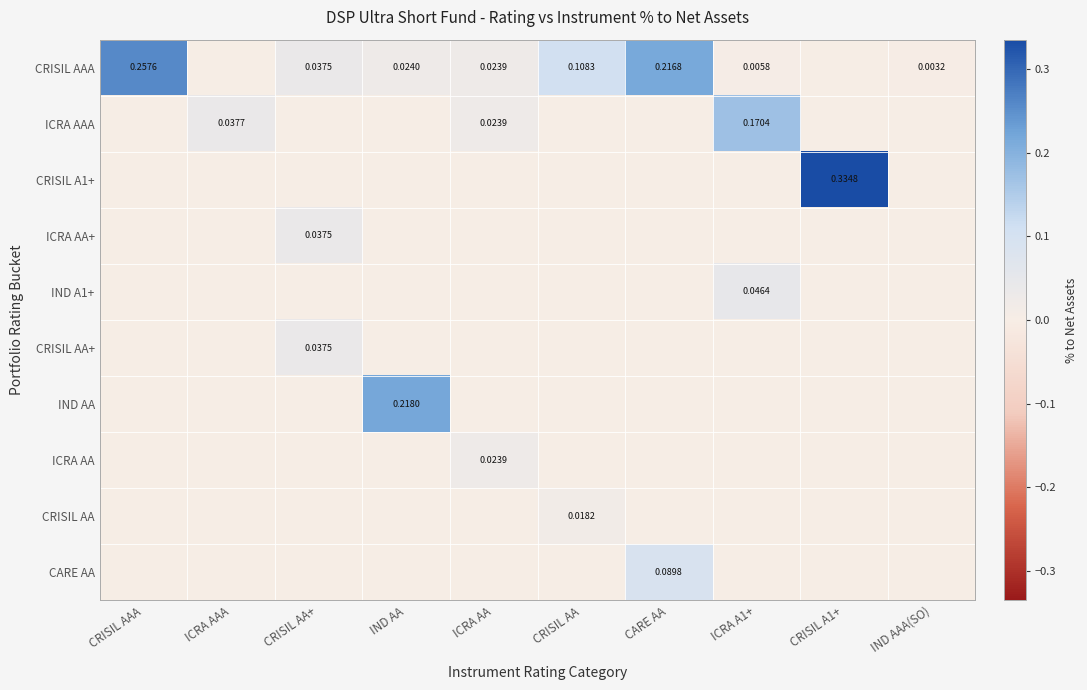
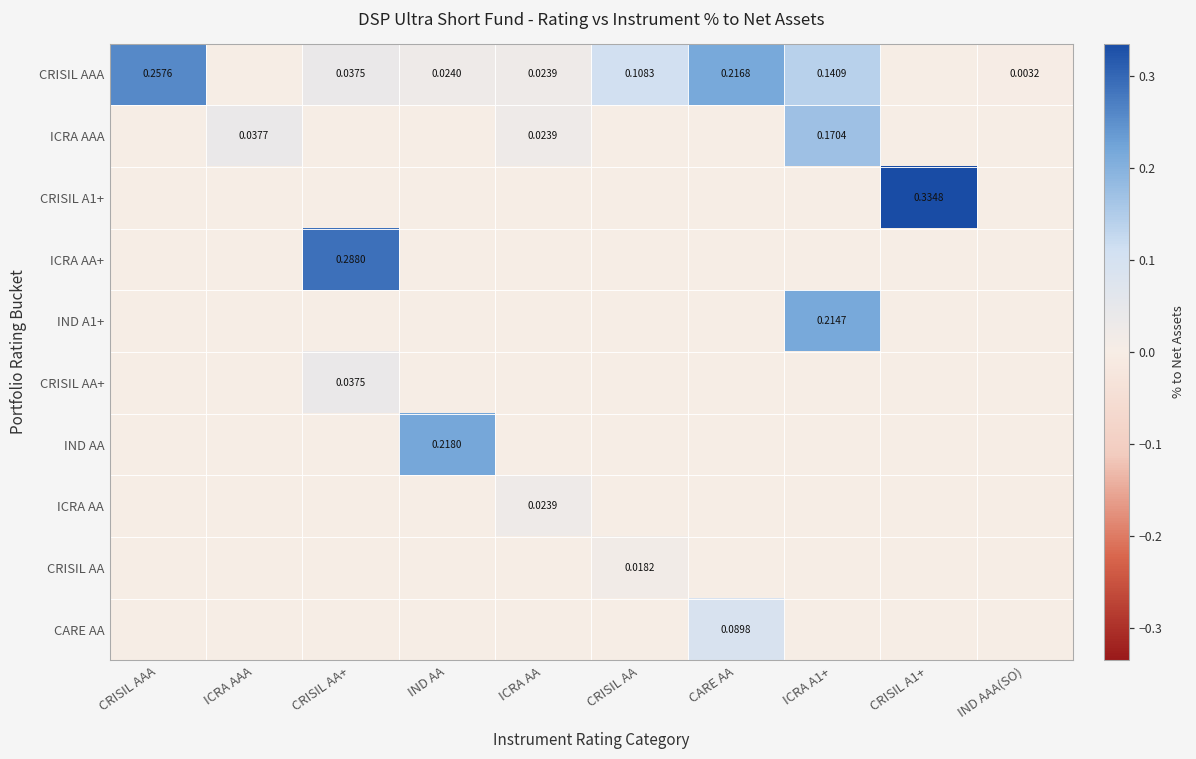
  {
    "CRISIL AAA": {
      "CRISIL AAA": 0.2576,
      "CRISIL AA+": 0.0375,
      "IND AA": 0.0240,
      "ICRA AA": 0.0239,
      "CRISIL AA": 0.1083,
      "CARE AA": 0.2168,
-     "ICRA A1+": 0.0058,
+     "ICRA A1+": 0.1409,
      "IND AAA(SO)": 0.0032
    },
    "ICRA AAA": {
      "ICRA AAA": 0.0377,
      "ICRA AA": 0.0239,
      "ICRA A1+": 0.1704
    },
    "CRISIL A1+": {
      "CRISIL A1+": 0.3348
    },
    "ICRA AA+": {
-     "CRISIL AA+": 0.0375
+     "CRISIL AA+": 0.2880
    },
    "IND A1+": {
-     "ICRA A1+": 0.0464
+     "ICRA A1+": 0.2147
    },
    "CRISIL AA+": {
      "CRISIL AA+": 0.0375
    },
    "IND AA": {
      "IND AA": 0.2180
    },
    "ICRA AA": {
      "ICRA AA": 0.0239
    },
    "CRISIL AA": {
      "CRISIL AA": 0.0182
    },
    "CARE AA": {
      "CARE AA": 0.0898
    }
  }
